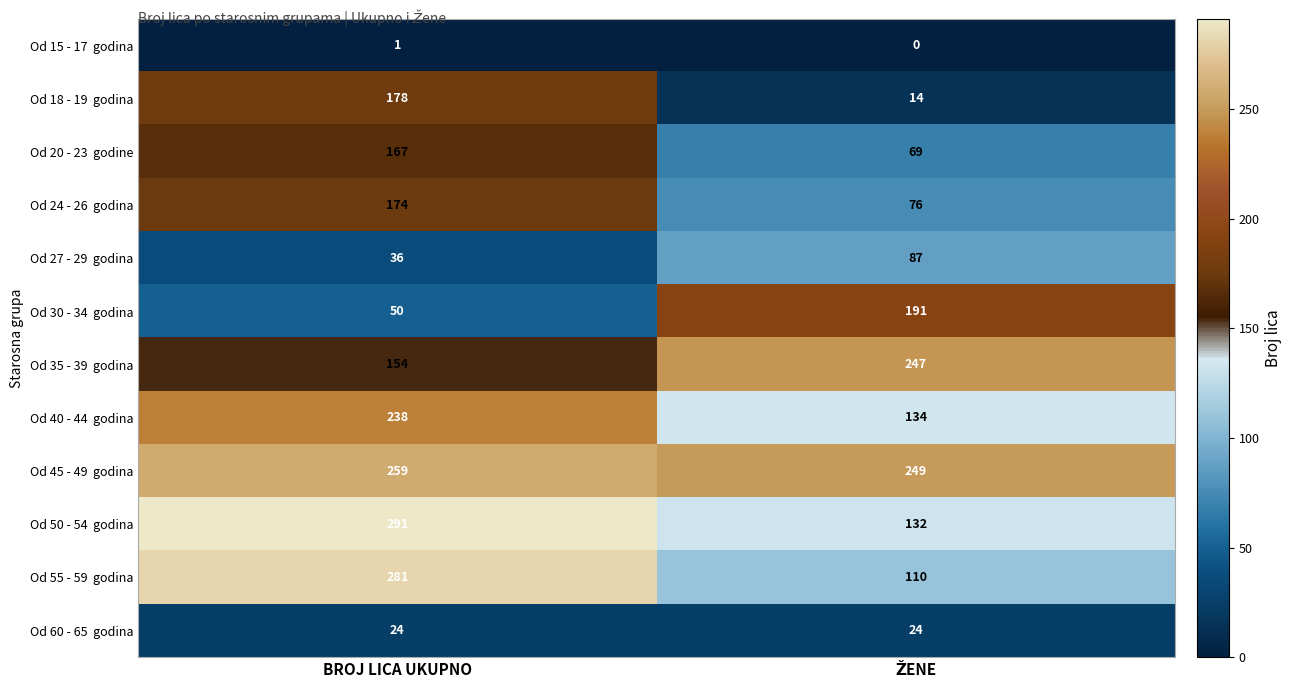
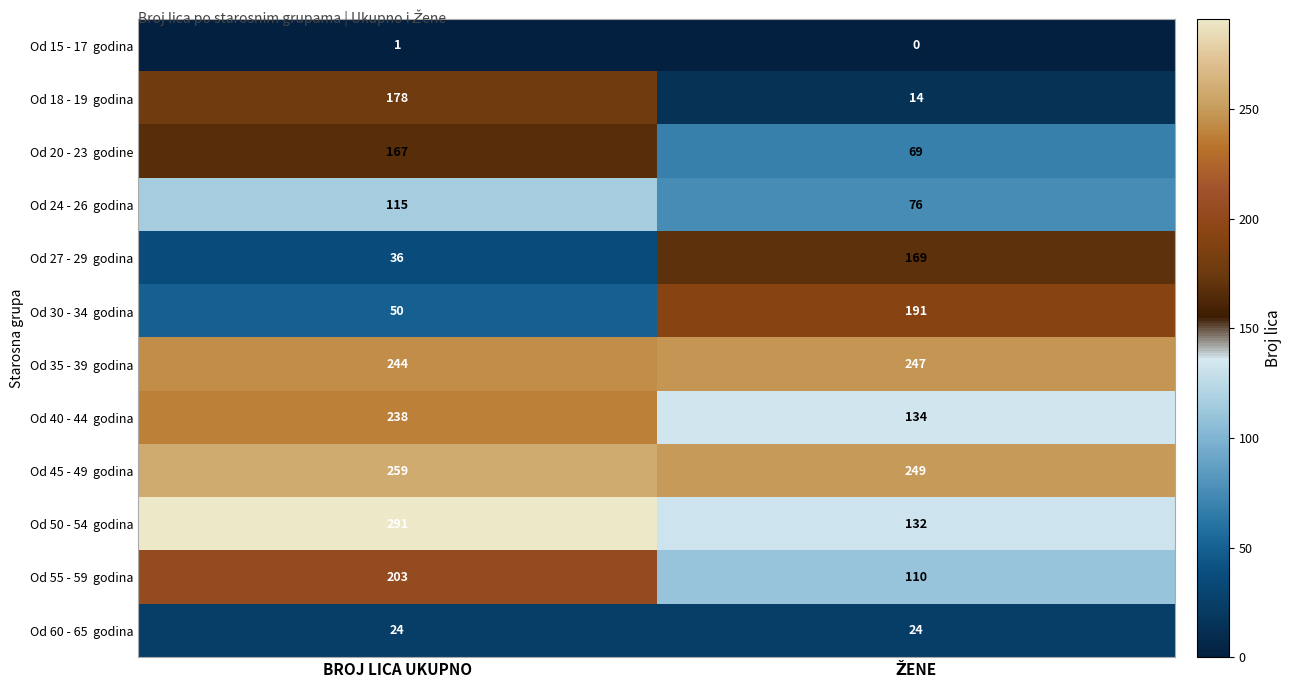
  {
    "Od 15 - 17 godina": {
      "BROJ LICA UKUPNO": 1,
      "ŽENE": 0
    },
    "Od 18 - 19 godina": {
      "BROJ LICA UKUPNO": 178,
      "ŽENE": 14
    },
    "Od 20 - 23 godine": {
      "BROJ LICA UKUPNO": 167,
      "ŽENE": 69
    },
    "Od 24 - 26 godina": {
-     "BROJ LICA UKUPNO": 174,
+     "BROJ LICA UKUPNO": 115,
      "ŽENE": 76
    },
    "Od 27 - 29 godina": {
      "BROJ LICA UKUPNO": 36,
-     "ŽENE": 87
+     "ŽENE": 169
    },
    "Od 30 - 34 godina": {
      "BROJ LICA UKUPNO": 50,
      "ŽENE": 191
    },
    "Od 35 - 39 godina": {
-     "BROJ LICA UKUPNO": 154,
+     "BROJ LICA UKUPNO": 244,
      "ŽENE": 247
    },
    "Od 40 - 44 godina": {
      "BROJ LICA UKUPNO": 238,
      "ŽENE": 134
    },
    "Od 45 - 49 godina": {
      "BROJ LICA UKUPNO": 259,
      "ŽENE": 249
    },
    "Od 50 - 54 godina": {
      "BROJ LICA UKUPNO": 291,
      "ŽENE": 132
    },
    "Od 55 - 59 godina": {
-     "BROJ LICA UKUPNO": 281,
+     "BROJ LICA UKUPNO": 203,
      "ŽENE": 110
    },
    "Od 60 - 65 godina": {
      "BROJ LICA UKUPNO": 24,
      "ŽENE": 24
    }
  }
